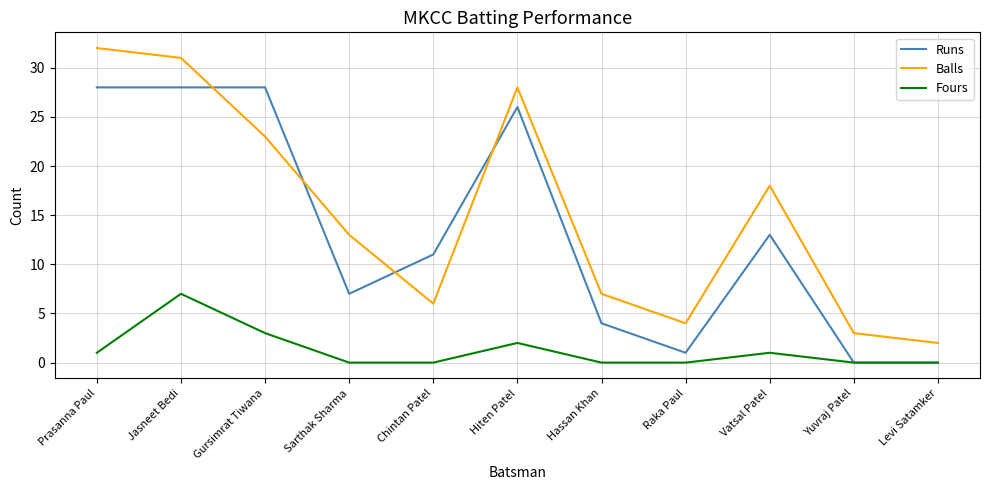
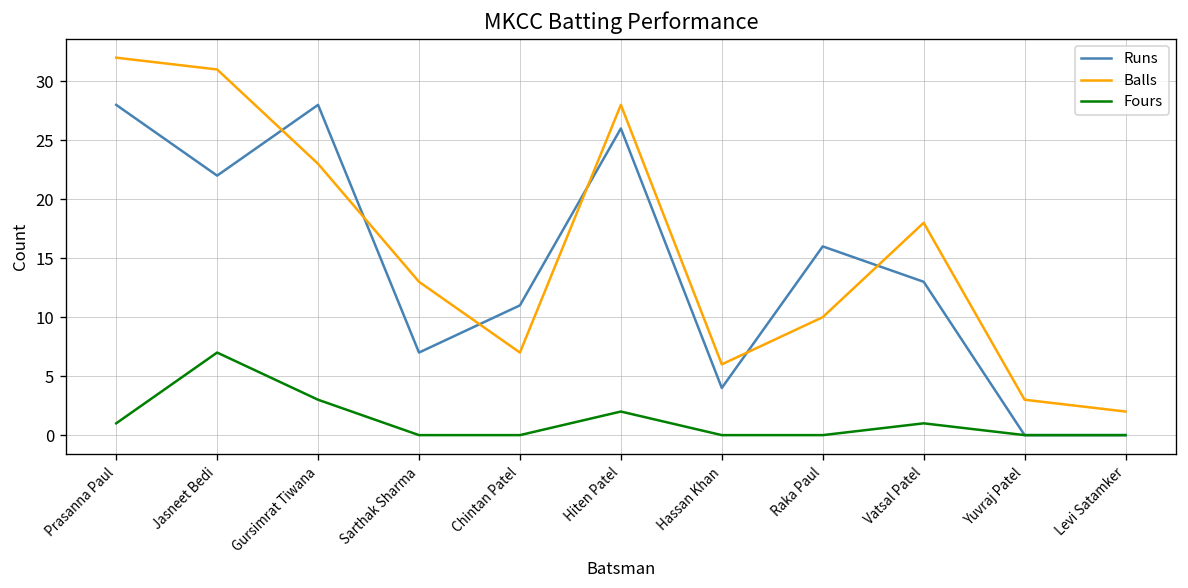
  {
    "Runs": {
      "Prasanna Paul": 28,
-     "Jasneet Bedi": 28,
+     "Jasneet Bedi": 22,
      "Gursimrat Tiwana": 28,
      "Sarthak Sharma": 7,
      "Chintan Patel": 11,
      "Hiten Patel": 26,
      "Hassan Khan": 4,
-     "Raka Paul": 1,
+     "Raka Paul": 16,
      "Vatsal Patel": 13
    },
    "Balls": {
      "Prasanna Paul": 32,
      "Jasneet Bedi": 31,
      "Gursimrat Tiwana": 23,
      "Sarthak Sharma": 13,
-     "Chintan Patel": 6,
+     "Chintan Patel": 7,
      "Hiten Patel": 28,
-     "Hassan Khan": 7,
-     "Raka Paul": 4,
+     "Hassan Khan": 6,
+     "Raka Paul": 10,
      "Vatsal Patel": 18,
      "Yuvraj Patel": 3,
      "Levi Satamker": 2
    },
    "Fours": {
      "Prasanna Paul": 1,
      "Jasneet Bedi": 7,
      "Gursimrat Tiwana": 3,
      "Sarthak Sharma": 0,
      "Chintan Patel": 0,
      "Hiten Patel": 2,
      "Hassan Khan": 0,
      "Raka Paul": 0,
      "Vatsal Patel": 1
    }
  }
